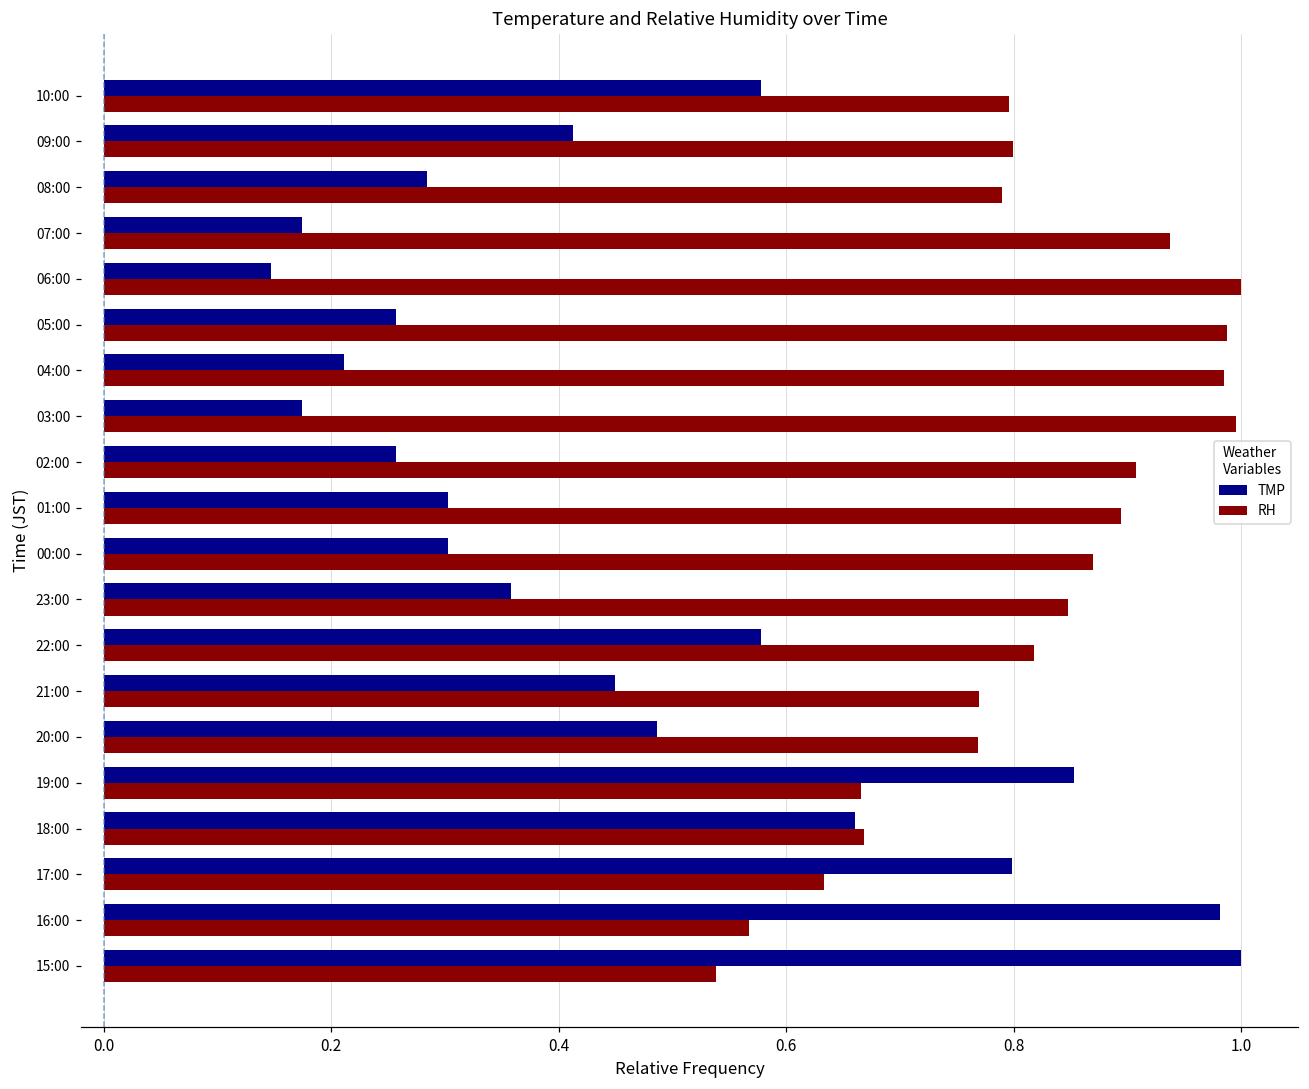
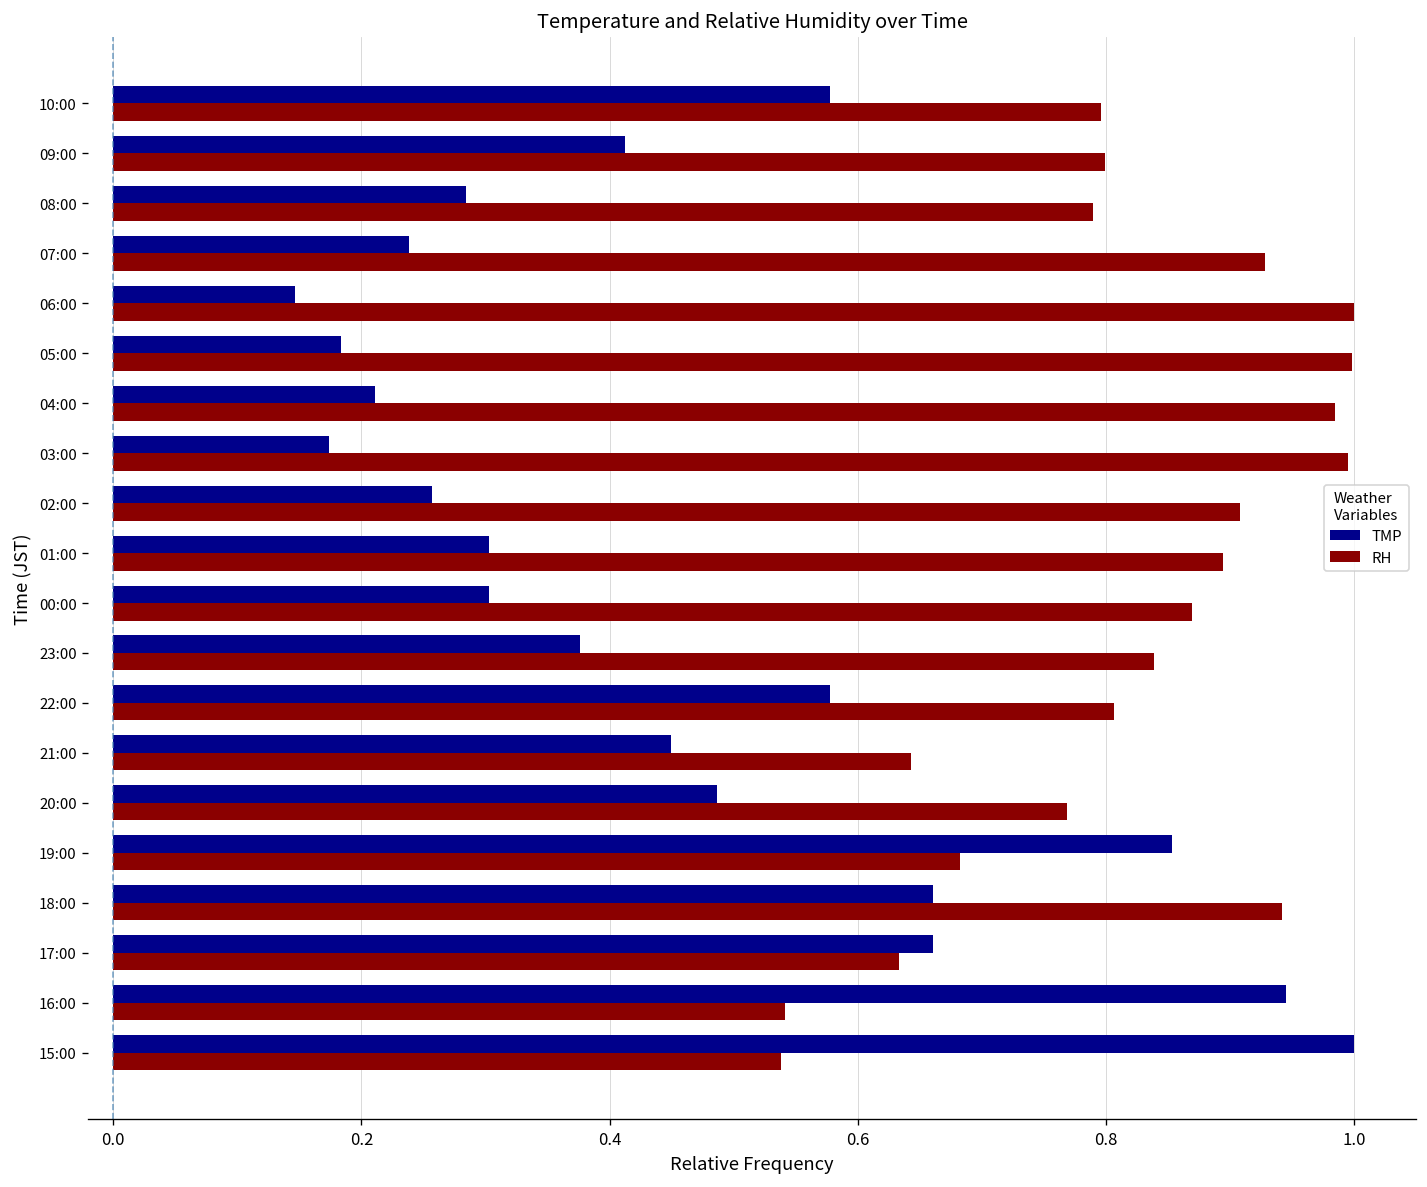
  {
    "TMP": {
      "10:00": 0.578,
      "09:00": 0.413,
      "08:00": 0.284,
-     "07:00": 0.174,
+     "07:00": 0.239,
      "06:00": 0.147,
-     "05:00": 0.257,
+     "05:00": 0.183,
      "04:00": 0.211,
      "03:00": 0.174,
      "02:00": 0.257,
      "01:00": 0.303,
      "00:00": 0.303,
-     "23:00": 0.358,
+     "23:00": 0.376,
      "22:00": 0.578,
      "21:00": 0.450,
      "20:00": 0.486,
      "19:00": 0.853,
      "18:00": 0.661,
-     "17:00": 0.798,
-     "16:00": 0.982,
+     "17:00": 0.661,
+     "16:00": 0.945,
      "15:00": 1.000
    },
    "RH": {
      "10:00": 0.796,
      "09:00": 0.799,
      "08:00": 0.790,
-     "07:00": 0.937,
+     "07:00": 0.928,
      "06:00": 1.000,
-     "05:00": 0.988,
+     "05:00": 0.998,
      "04:00": 0.985,
      "03:00": 0.995,
      "02:00": 0.908,
      "01:00": 0.894,
      "00:00": 0.870,
-     "23:00": 0.848,
-     "22:00": 0.817,
-     "21:00": 0.770,
+     "23:00": 0.839,
+     "22:00": 0.807,
+     "21:00": 0.643,
      "20:00": 0.768,
-     "19:00": 0.666,
-     "18:00": 0.669,
+     "19:00": 0.683,
+     "18:00": 0.942,
      "17:00": 0.633,
-     "16:00": 0.567,
+     "16:00": 0.541,
      "15:00": 0.538
    }
  }
